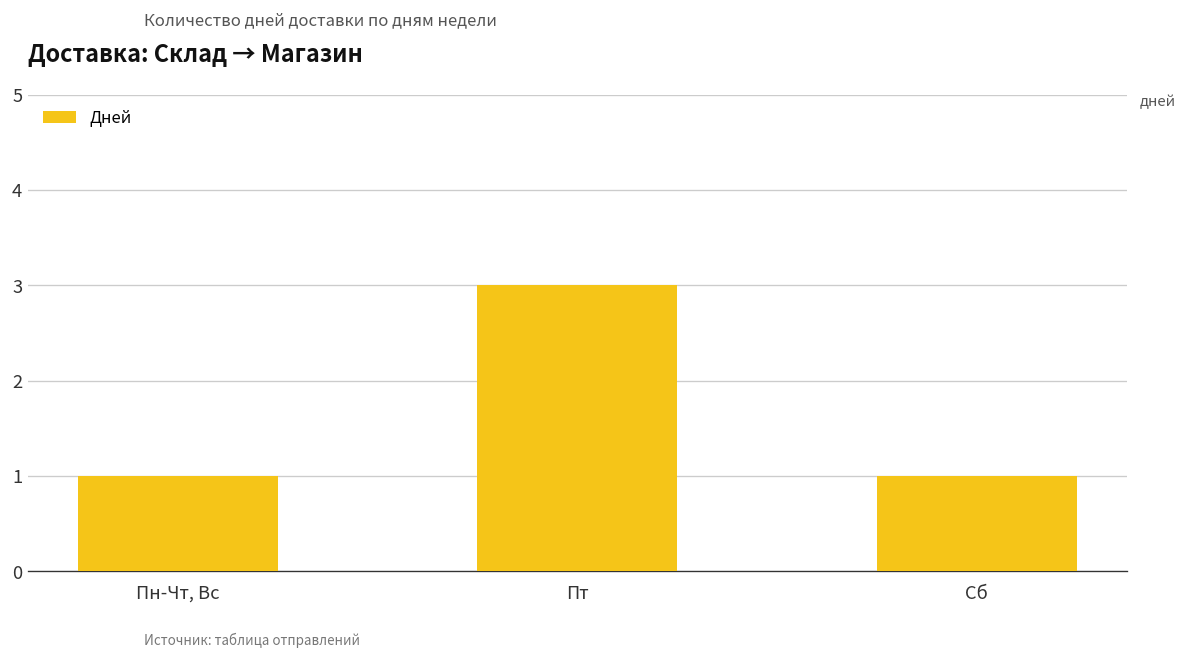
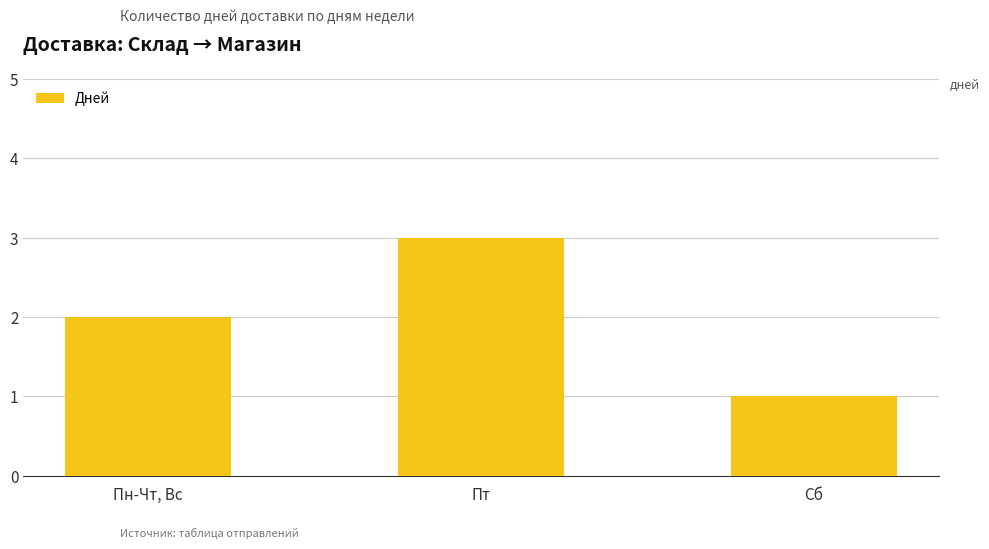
  {
-   "Пн-Чт, Вс": 1,
+   "Пн-Чт, Вс": 2,
    "Пт": 3,
    "Сб": 1
  }
